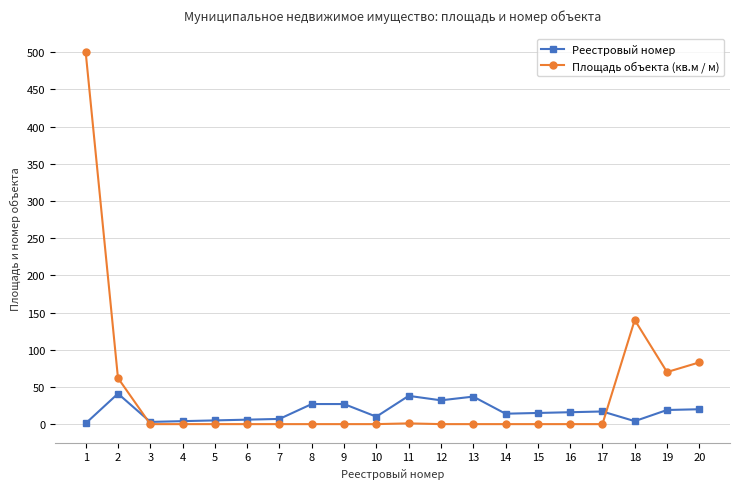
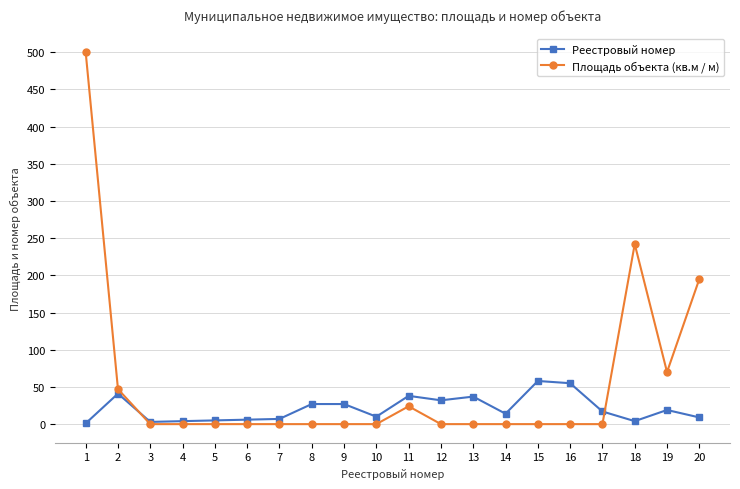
  {
    "Реестровый номер": {
      "1": 0,
      "2": 40,
      "4": 0,
      "5": 10,
      "6": 10,
      "7": 10,
      "8": 30,
      "9": 30,
      "10": 10,
      "11": 40,
      "12": 30,
      "13": 40,
      "14": 10,
-     "15": 20,
-     "16": 20,
+     "15": 60,
+     "16": 60,
      "17": 20,
      "18": 0,
      "19": 20,
-     "20": 20
+     "20": 10
    },
    "Площадь объекта (кв.м / м)": {
      "1": 500,
-     "2": 60,
+     "2": 50,
      "4": 0,
      "5": 0,
      "6": 0,
      "7": 0,
      "8": 0,
      "9": 0,
      "10": 0,
-     "11": 0,
+     "11": 20,
      "12": 0,
      "13": 0,
      "14": 0,
      "15": 0,
      "16": 0,
      "17": 0,
-     "18": 140,
+     "18": 240,
      "19": 70,
-     "20": 80
+     "20": 200
    }
  }
